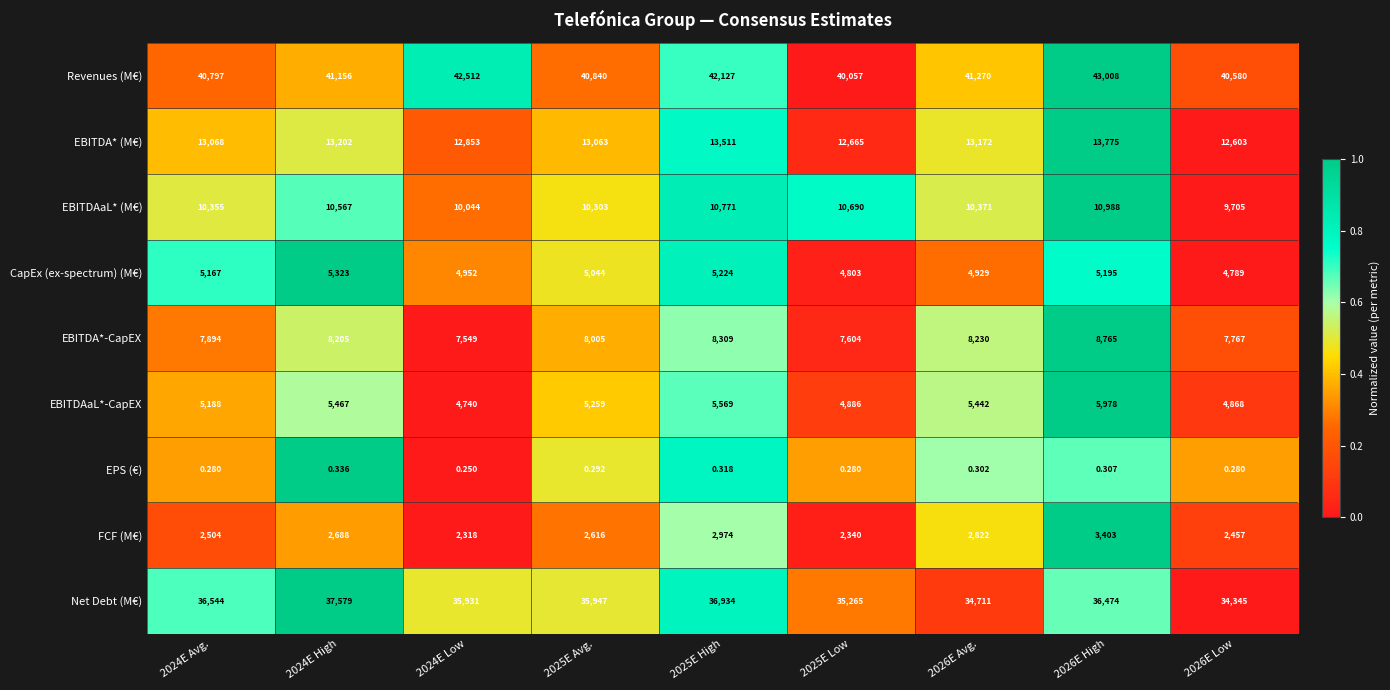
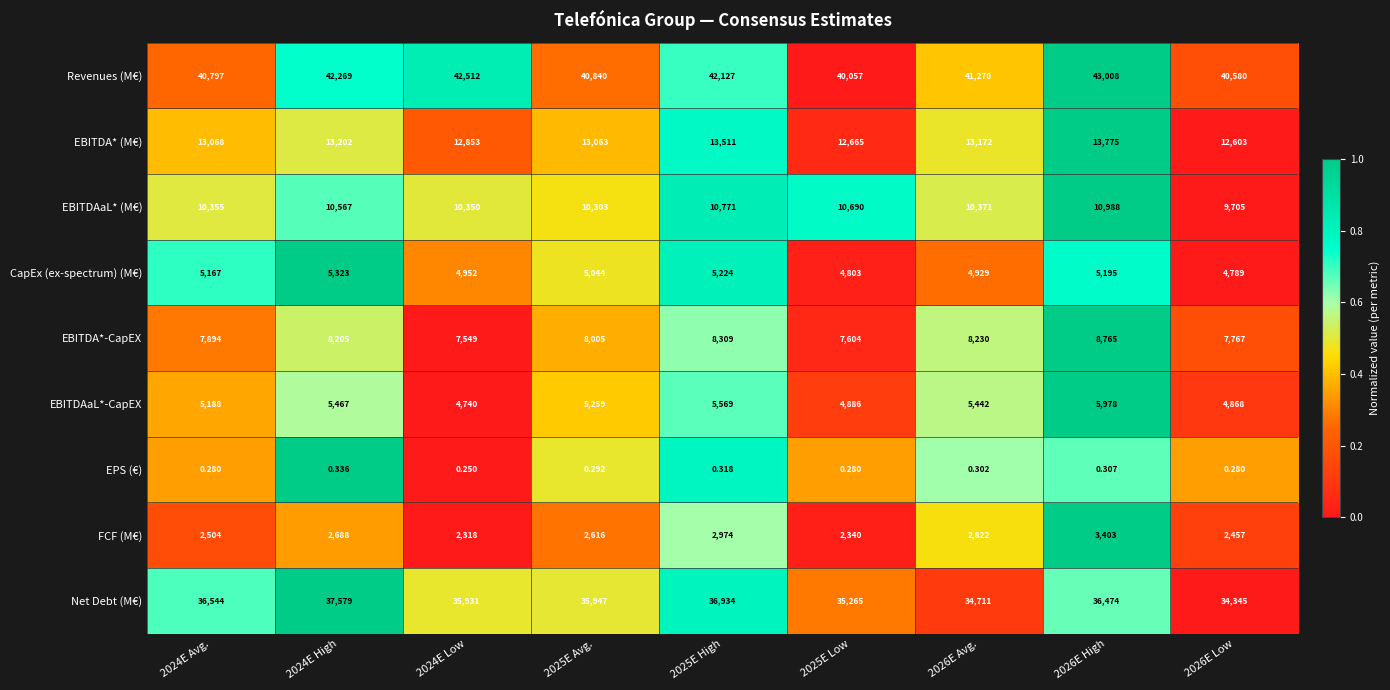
  {
    "Revenues (M€)": {
      "2024E Avg.": "40,797",
-     "2024E High": "41,156",
+     "2024E High": "42,269",
      "2024E Low": "42,512",
      "2025E Avg.": "40,840",
      "2025E High": "42,127",
      "2025E Low": "40,057",
      "2026E Avg.": "41,270",
      "2026E High": "43,008",
      "2026E Low": "40,580"
    },
    "EBITDA* (M€)": {
      "2024E Avg.": "13,068",
      "2024E High": "13,202",
      "2024E Low": "12,853",
      "2025E Avg.": "13,063",
      "2025E High": "13,511",
      "2025E Low": "12,665",
      "2026E Avg.": "13,172",
      "2026E High": "13,775",
      "2026E Low": "12,603"
    },
    "EBITDAaL* (M€)": {
      "2024E Avg.": "10,355",
      "2024E High": "10,567",
-     "2024E Low": "10,044",
+     "2024E Low": "10,350",
      "2025E Avg.": "10,303",
      "2025E High": "10,771",
      "2025E Low": "10,690",
      "2026E Avg.": "10,371",
      "2026E High": "10,988",
      "2026E Low": "9,705"
    },
    "CapEx (ex-spectrum) (M€)": {
      "2024E Avg.": "5,167",
      "2024E High": "5,323",
      "2024E Low": "4,952",
      "2025E Avg.": "5,044",
      "2025E High": "5,224",
      "2025E Low": "4,803",
      "2026E Avg.": "4,929",
      "2026E High": "5,195",
      "2026E Low": "4,789"
    },
    "EBITDA*-CapEX": {
      "2024E Avg.": "7,894",
      "2024E High": "8,205",
      "2024E Low": "7,549",
      "2025E Avg.": "8,005",
      "2025E High": "8,309",
      "2025E Low": "7,604",
      "2026E Avg.": "8,230",
      "2026E High": "8,765",
      "2026E Low": "7,767"
    },
    "EBITDAaL*-CapEX": {
      "2024E Avg.": "5,188",
      "2024E High": "5,467",
      "2024E Low": "4,740",
      "2025E Avg.": "5,259",
      "2025E High": "5,569",
      "2025E Low": "4,886",
      "2026E Avg.": "5,442",
      "2026E High": "5,978",
      "2026E Low": "4,868"
    },
    "EPS (€)": {
      "2024E Avg.": "0.280",
      "2024E High": "0.336",
      "2024E Low": "0.250",
      "2025E Avg.": "0.292",
      "2025E High": "0.318",
      "2025E Low": "0.280",
      "2026E Avg.": "0.302",
      "2026E High": "0.307",
      "2026E Low": "0.280"
    },
    "FCF (M€)": {
      "2024E Avg.": "2,504",
      "2024E High": "2,688",
      "2024E Low": "2,318",
      "2025E Avg.": "2,616",
      "2025E High": "2,974",
      "2025E Low": "2,340",
      "2026E Avg.": "2,822",
      "2026E High": "3,403",
      "2026E Low": "2,457"
    },
    "Net Debt (M€)": {
      "2024E Avg.": "36,544",
      "2024E High": "37,579",
      "2024E Low": "35,931",
      "2025E Avg.": "35,947",
      "2025E High": "36,934",
      "2025E Low": "35,265",
      "2026E Avg.": "34,711",
      "2026E High": "36,474",
      "2026E Low": "34,345"
    }
  }
